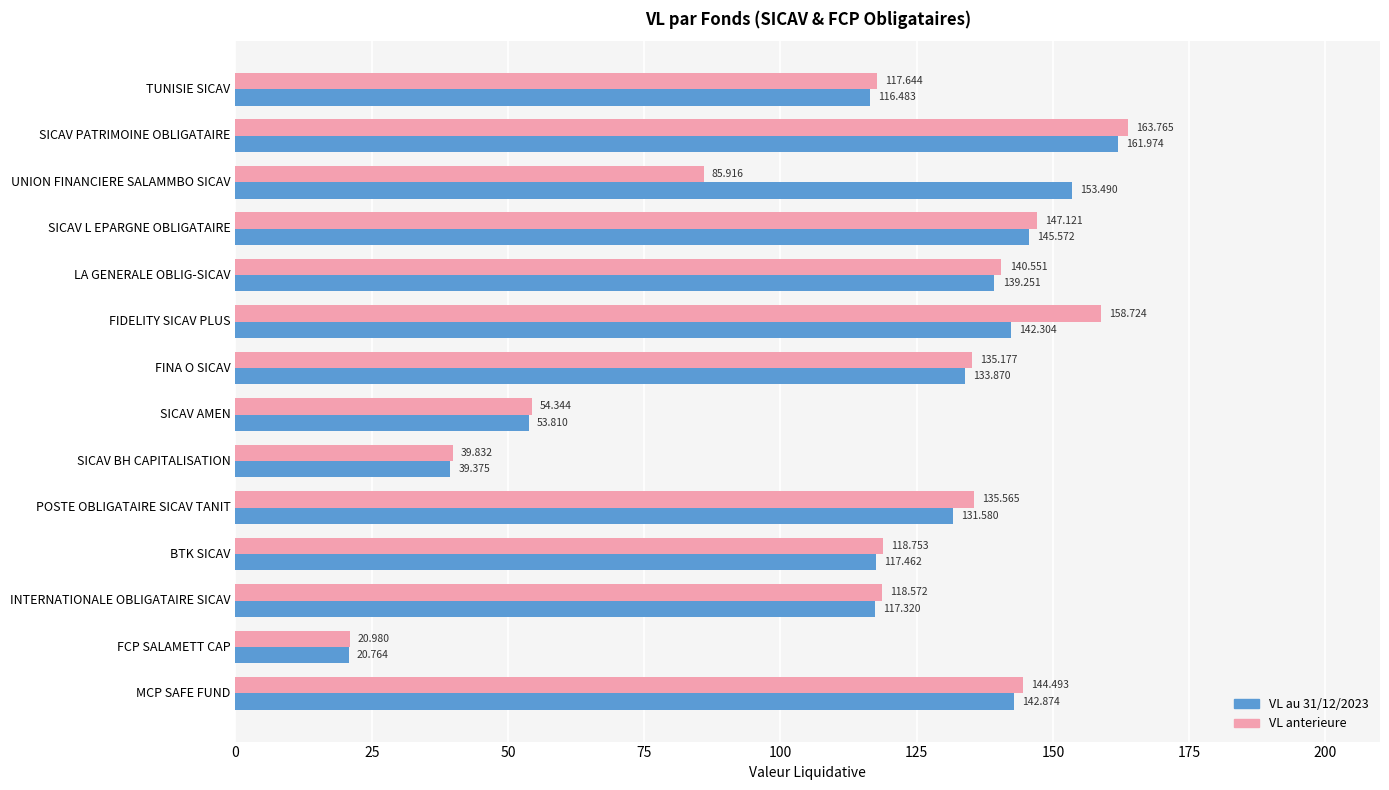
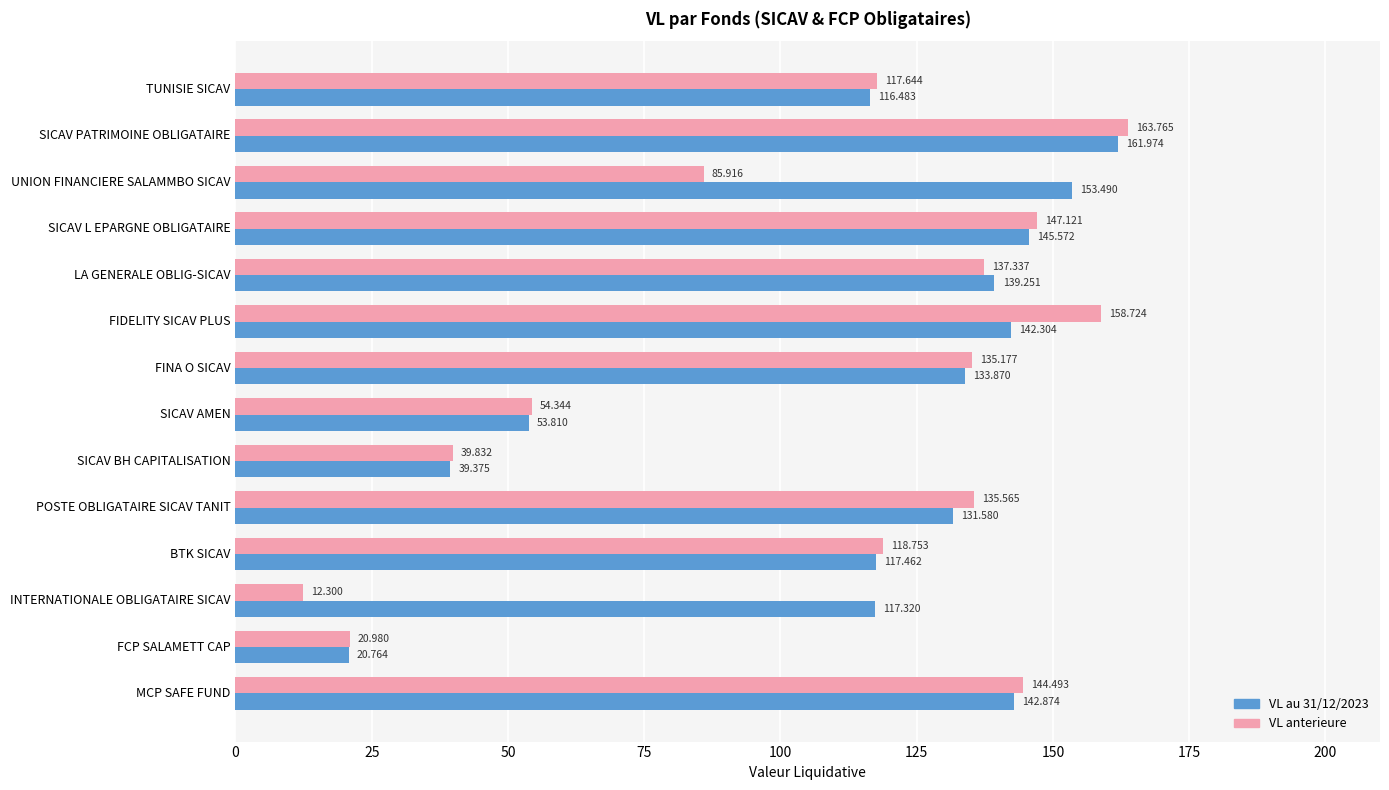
  {
    "VL au 31/12/2023": {
      "TUNISIE SICAV": 116.483,
      "SICAV PATRIMOINE OBLIGATAIRE": 161.974,
      "UNION FINANCIERE SALAMMBO SICAV": 153.490,
      "SICAV L EPARGNE OBLIGATAIRE": 145.572,
      "LA GENERALE OBLIG-SICAV": 139.251,
      "FIDELITY SICAV PLUS": 142.304,
      "FINA O SICAV": 133.870,
      "SICAV AMEN": 53.810,
      "SICAV BH CAPITALISATION": 39.375,
      "POSTE OBLIGATAIRE SICAV TANIT": 131.580,
      "BTK SICAV": 117.462,
      "INTERNATIONALE OBLIGATAIRE SICAV": 117.320,
      "FCP SALAMETT CAP": 20.764,
      "MCP SAFE FUND": 142.874
    },
    "VL anterieure": {
      "TUNISIE SICAV": 117.644,
      "SICAV PATRIMOINE OBLIGATAIRE": 163.765,
      "UNION FINANCIERE SALAMMBO SICAV": 85.916,
      "SICAV L EPARGNE OBLIGATAIRE": 147.121,
-     "LA GENERALE OBLIG-SICAV": 140.551,
+     "LA GENERALE OBLIG-SICAV": 137.337,
      "FIDELITY SICAV PLUS": 158.724,
      "FINA O SICAV": 135.177,
      "SICAV AMEN": 54.344,
      "SICAV BH CAPITALISATION": 39.832,
      "POSTE OBLIGATAIRE SICAV TANIT": 135.565,
      "BTK SICAV": 118.753,
-     "INTERNATIONALE OBLIGATAIRE SICAV": 118.572,
+     "INTERNATIONALE OBLIGATAIRE SICAV": 12.300,
      "FCP SALAMETT CAP": 20.980,
      "MCP SAFE FUND": 144.493
    }
  }
